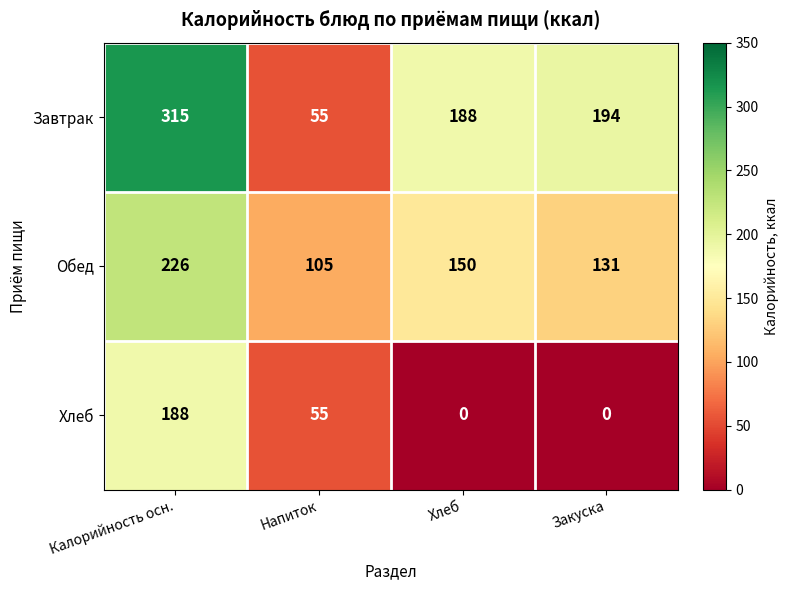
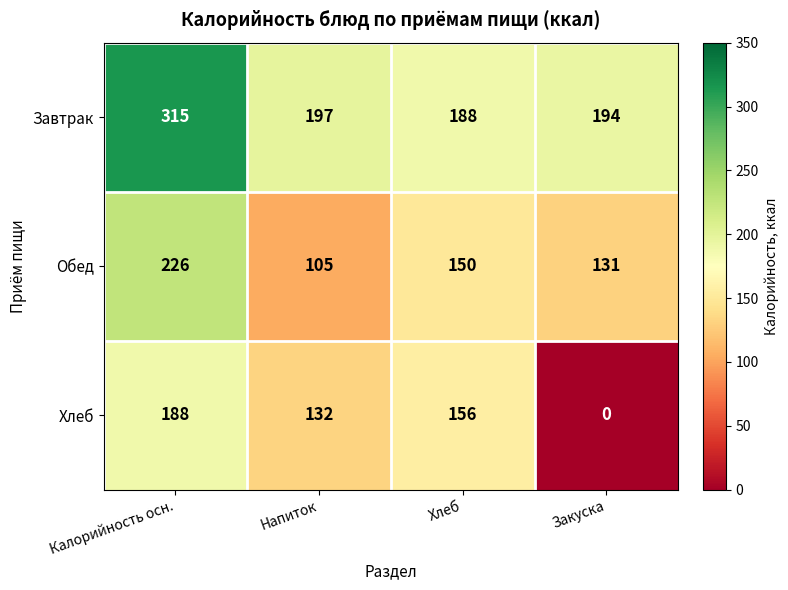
  {
    "Завтрак": {
      "Калорийность осн.": 315,
-     "Напиток": 55,
+     "Напиток": 197,
      "Хлеб": 188,
      "Закуска": 194
    },
    "Обед": {
      "Калорийность осн.": 226,
      "Напиток": 105,
      "Хлеб": 150,
      "Закуска": 131
    },
    "Хлеб": {
      "Калорийность осн.": 188,
-     "Напиток": 55,
-     "Хлеб": 0,
+     "Напиток": 132,
+     "Хлеб": 156,
      "Закуска": 0
    }
  }
